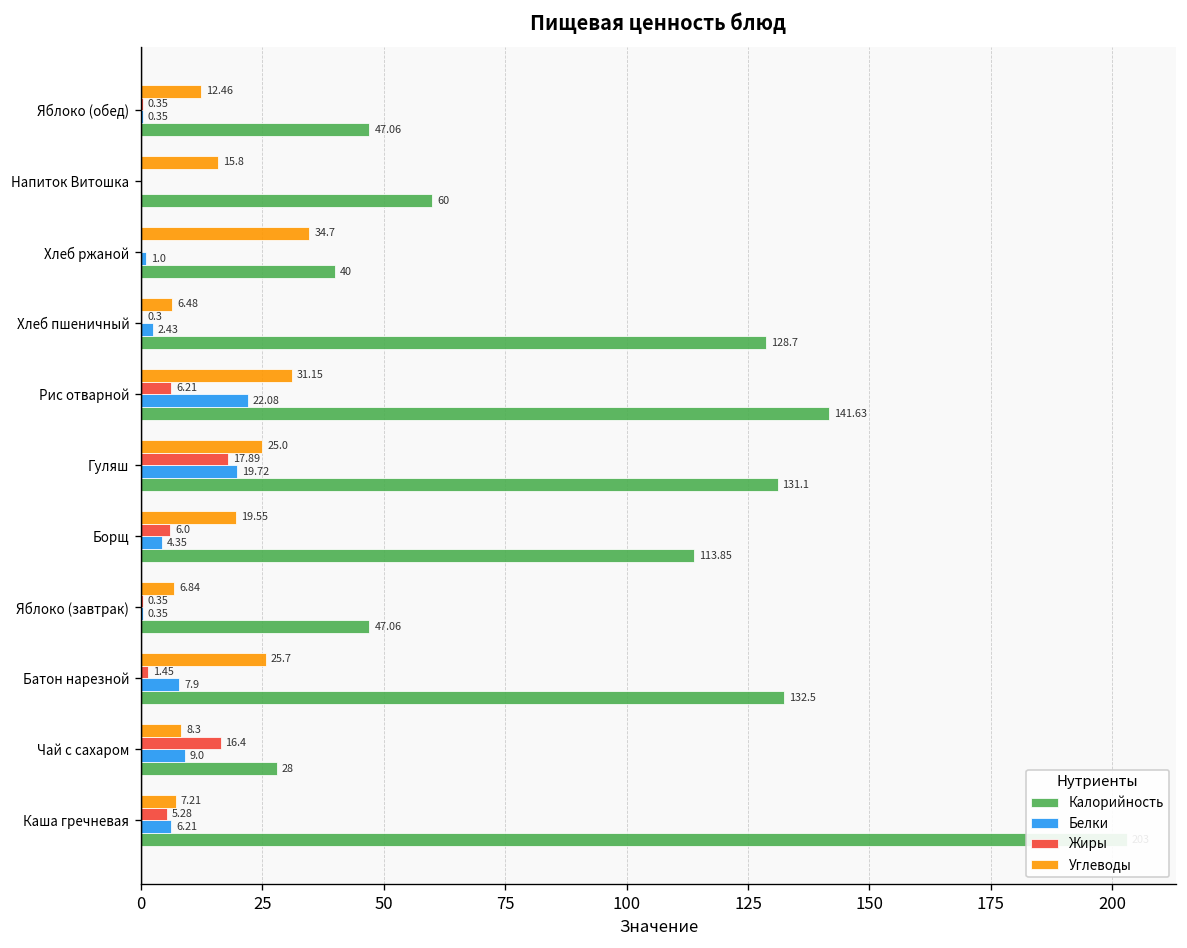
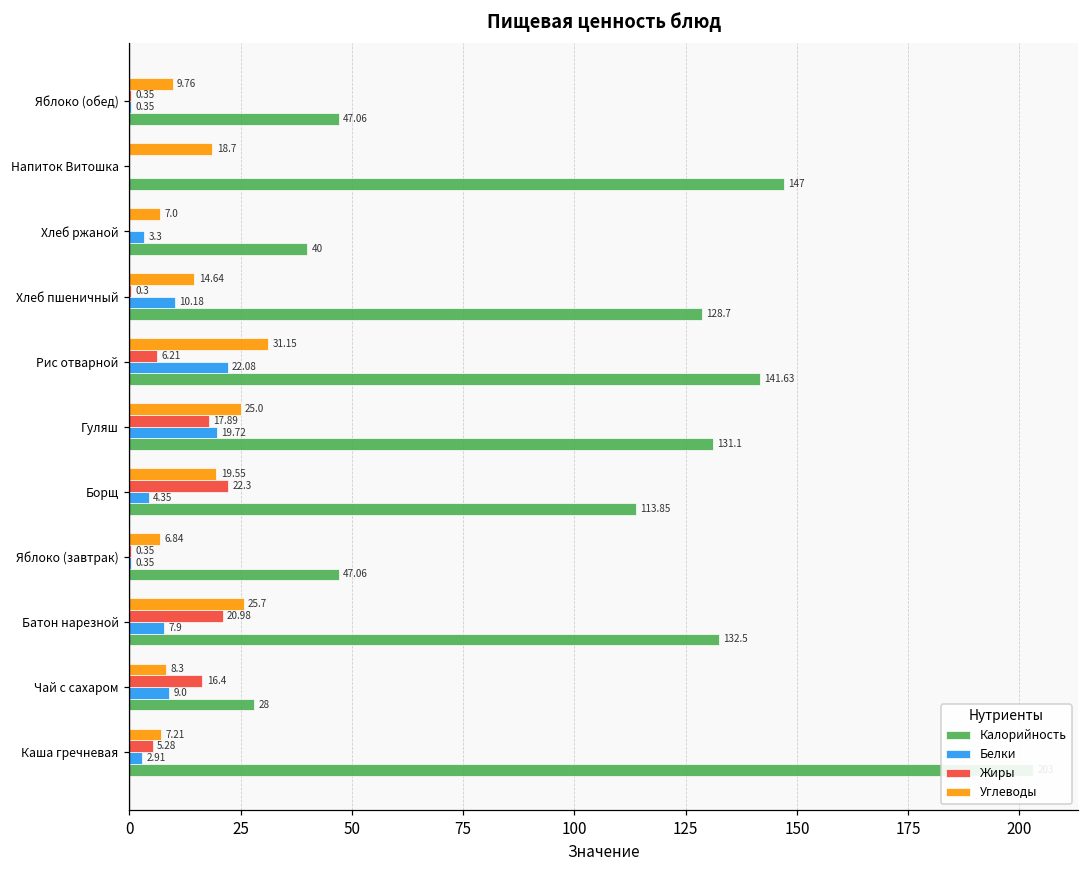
  {
    "Калорийность": {
      "Яблоко (обед)": 47.06,
-     "Напиток Витошка": 60,
+     "Напиток Витошка": 147,
      "Хлеб ржаной": 40,
      "Хлеб пшеничный": 128.7,
      "Рис отварной": 141.63,
      "Гуляш": 131.1,
      "Борщ": 113.85,
      "Яблоко (завтрак)": 47.06,
      "Батон нарезной": 132.5,
      "Чай с сахаром": 28
    },
    "Белки": {
      "Яблоко (обед)": 0.35,
-     "Хлеб ржаной": 1.0,
-     "Хлеб пшеничный": 2.43,
+     "Хлеб ржаной": 3.3,
+     "Хлеб пшеничный": 10.18,
      "Рис отварной": 22.08,
      "Гуляш": 19.72,
      "Борщ": 4.35,
      "Яблоко (завтрак)": 0.35,
      "Батон нарезной": 7.9,
      "Чай с сахаром": 9.0,
-     "Каша гречневая": 6.21
+     "Каша гречневая": 2.91
    },
    "Жиры": {
      "Яблоко (обед)": 0.35,
      "Хлеб пшеничный": 0.3,
      "Рис отварной": 6.21,
      "Гуляш": 17.89,
-     "Борщ": 6.0,
+     "Борщ": 22.3,
      "Яблоко (завтрак)": 0.35,
-     "Батон нарезной": 1.45,
+     "Батон нарезной": 20.98,
      "Чай с сахаром": 16.4,
      "Каша гречневая": 5.28
    },
    "Углеводы": {
-     "Яблоко (обед)": 12.46,
-     "Напиток Витошка": 15.8,
-     "Хлеб ржаной": 34.7,
-     "Хлеб пшеничный": 6.48,
+     "Яблоко (обед)": 9.76,
+     "Напиток Витошка": 18.7,
+     "Хлеб ржаной": 7.0,
+     "Хлеб пшеничный": 14.64,
      "Рис отварной": 31.15,
      "Гуляш": 25.0,
      "Борщ": 19.55,
      "Яблоко (завтрак)": 6.84,
      "Батон нарезной": 25.7,
      "Чай с сахаром": 8.3,
      "Каша гречневая": 7.21
    }
  }
